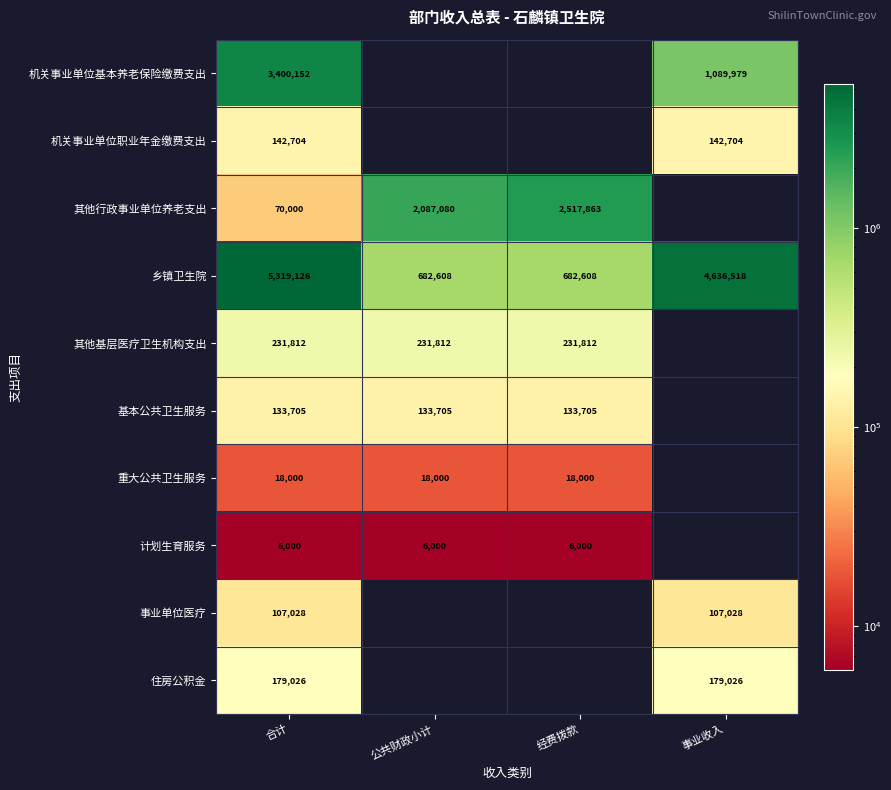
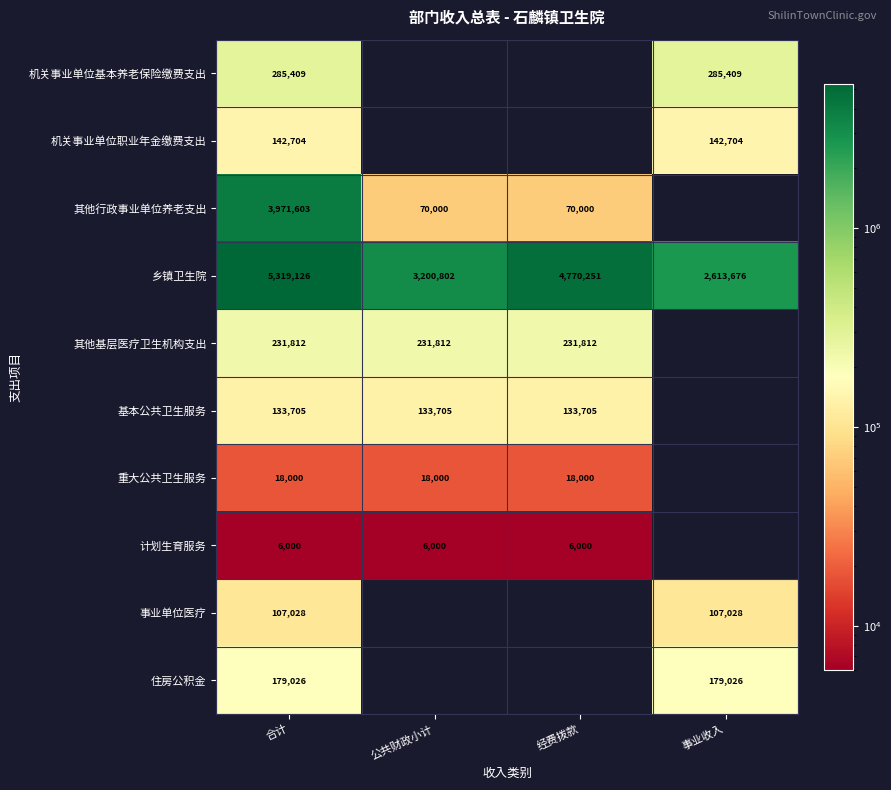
  {
    "机关事业单位基本养老保险缴费支出": {
-     "合计": "3,400,152",
-     "事业收入": "1,089,979"
+     "合计": "285,409",
+     "事业收入": "285,409"
    },
    "机关事业单位职业年金缴费支出": {
      "合计": "142,704",
      "事业收入": "142,704"
    },
    "其他行政事业单位养老支出": {
-     "合计": "70,000",
-     "公共财政小计": "2,087,080",
-     "经费拨款": "2,517,863"
+     "合计": "3,971,603",
+     "公共财政小计": "70,000",
+     "经费拨款": "70,000"
    },
    "乡镇卫生院": {
      "合计": "5,319,126",
-     "公共财政小计": "682,608",
-     "经费拨款": "682,608",
-     "事业收入": "4,636,518"
+     "公共财政小计": "3,200,802",
+     "经费拨款": "4,770,251",
+     "事业收入": "2,613,676"
    },
    "其他基层医疗卫生机构支出": {
      "合计": "231,812",
      "公共财政小计": "231,812",
      "经费拨款": "231,812"
    },
    "基本公共卫生服务": {
      "合计": "133,705",
      "公共财政小计": "133,705",
      "经费拨款": "133,705"
    },
    "重大公共卫生服务": {
      "合计": "18,000",
      "公共财政小计": "18,000",
      "经费拨款": "18,000"
    },
    "计划生育服务": {
      "合计": "6,000",
      "公共财政小计": "6,000",
      "经费拨款": "6,000"
    },
    "事业单位医疗": {
      "合计": "107,028",
      "事业收入": "107,028"
    },
    "住房公积金": {
      "合计": "179,026",
      "事业收入": "179,026"
    }
  }
